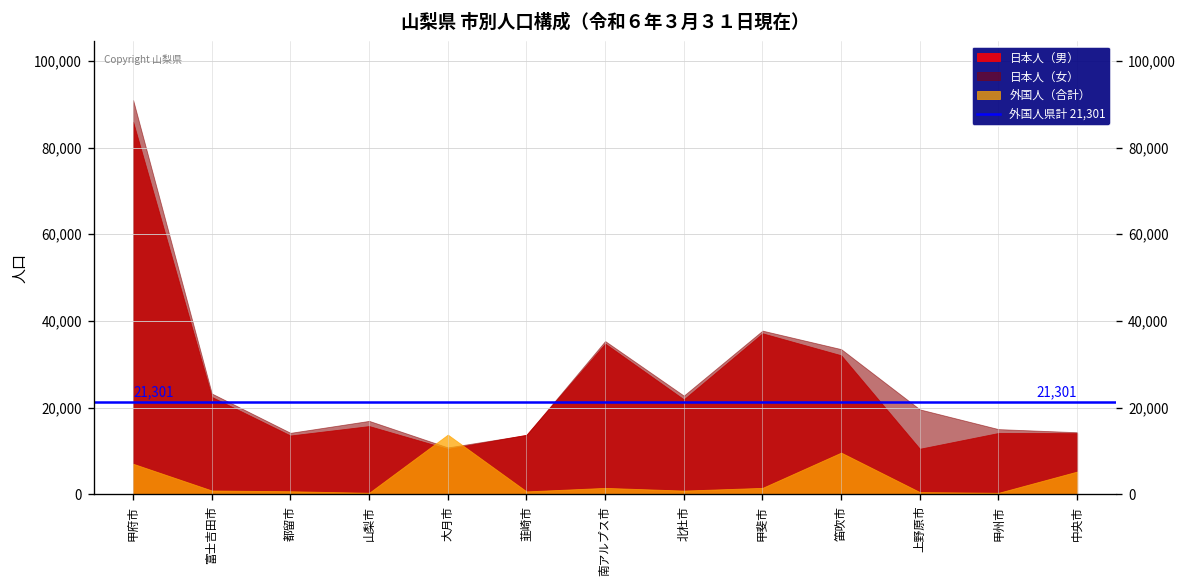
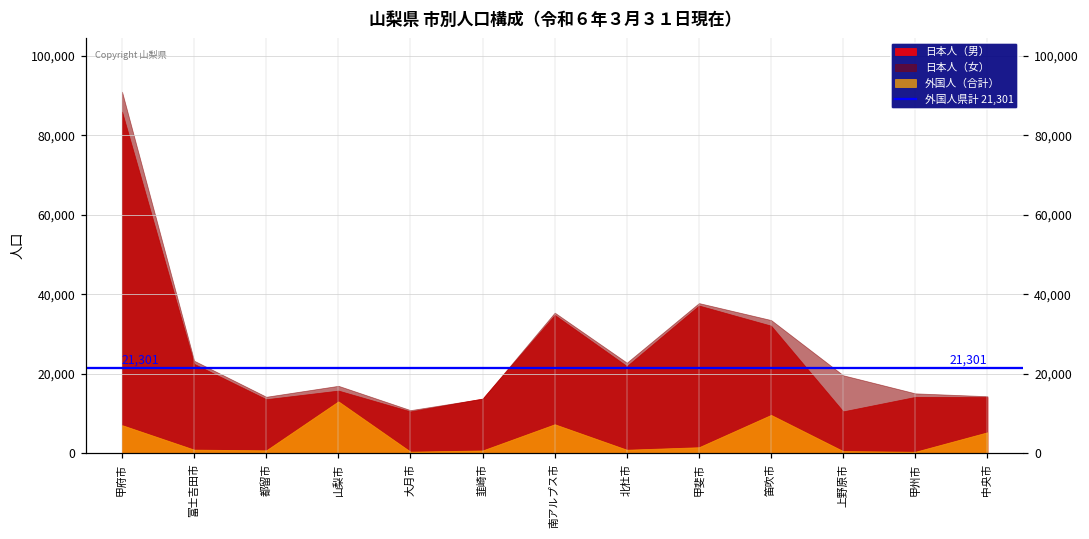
  {
    "日本人（男）": {
      "甲府市": "86,000",
      "富士吉田市": "22,000",
      "山梨市": "16,000",
      "北杜市": "22,000",
      "笛吹市": "32,000",
      "上野原市": "10,000",
      "甲州市": "14,000"
    },
    "日本人（女）": {
      "甲府市": "91,000",
      "富士吉田市": "23,000",
      "山梨市": "17,000",
      "北杜市": "23,000",
      "笛吹市": "33,000",
      "上野原市": "20,000",
      "甲州市": "15,000"
    },
    "外国人（合計）": {
      "甲府市": "7,000",
      "富士吉田市": "1,000",
-     "山梨市": "0",
-     "大月市": "14,000",
-     "南アルプス市": "1,000",
+     "山梨市": "13,000",
+     "大月市": "0",
+     "南アルプス市": "7,000",
      "北杜市": "1,000",
      "甲斐市": "1,000",
      "笛吹市": "10,000",
      "中央市": "5,000"
    }
  }
